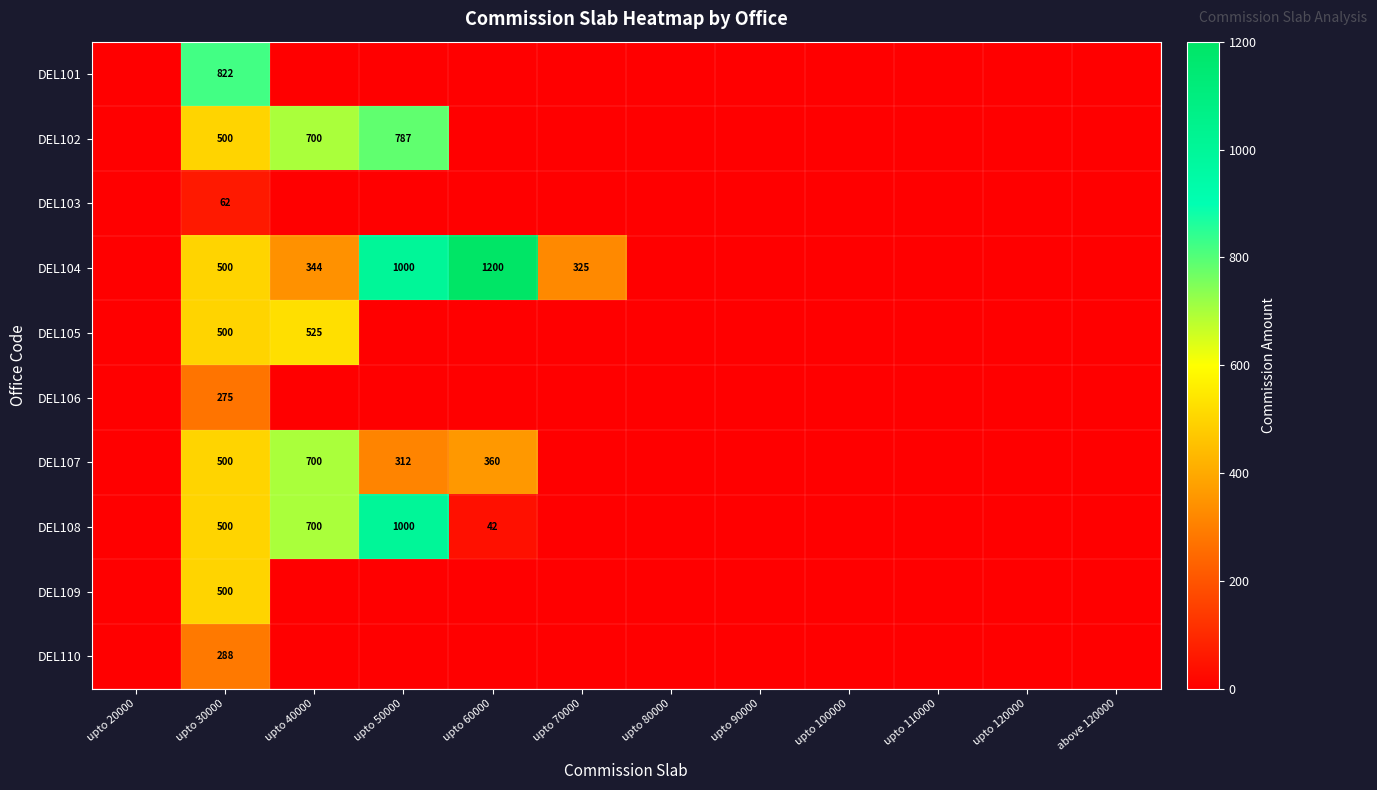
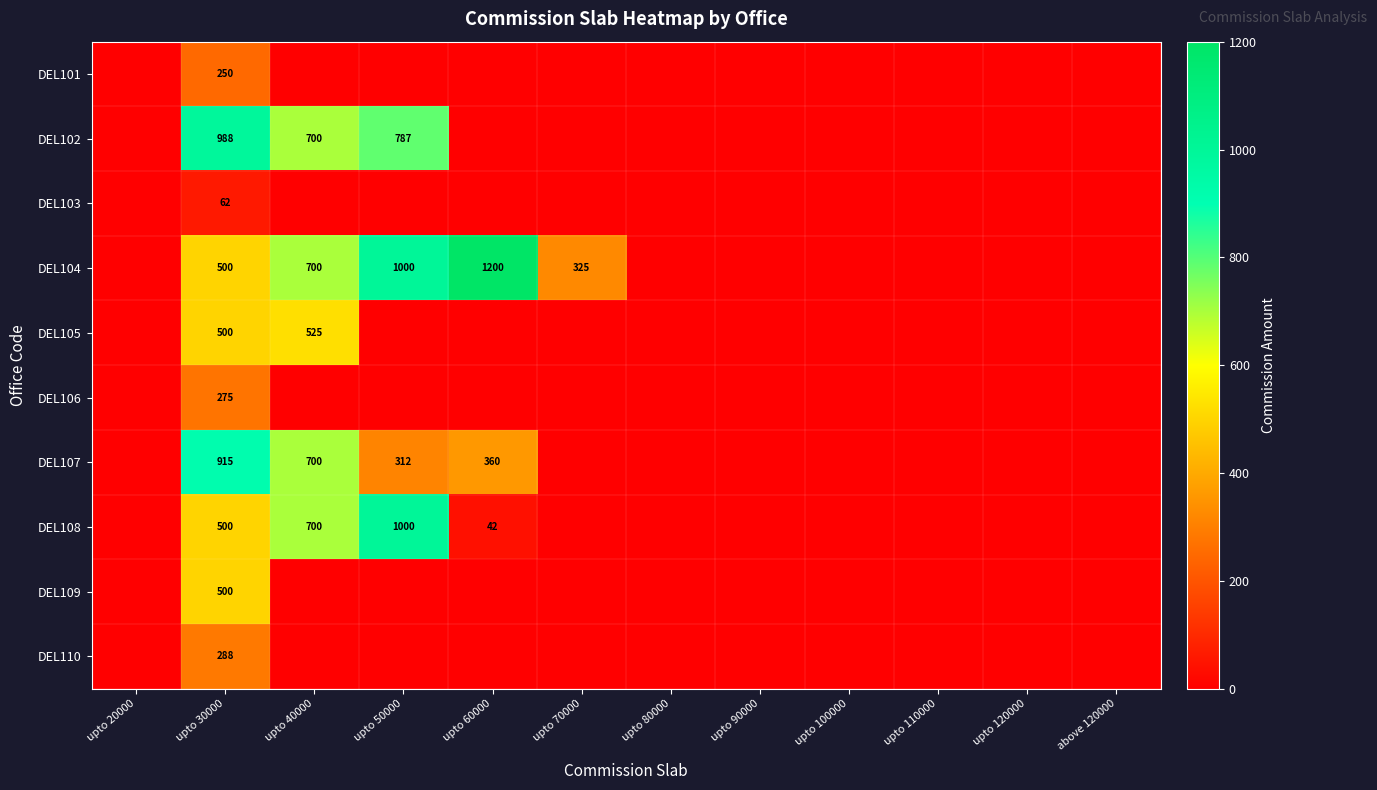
  {
    "DEL101": {
-     "upto 30000": 822
+     "upto 30000": 250
    },
    "DEL102": {
-     "upto 30000": 500,
+     "upto 30000": 988,
      "upto 40000": 700,
      "upto 50000": 787
    },
    "DEL103": {
      "upto 30000": 62
    },
    "DEL104": {
      "upto 30000": 500,
-     "upto 40000": 344,
+     "upto 40000": 700,
      "upto 50000": 1000,
      "upto 60000": 1200,
      "upto 70000": 325
    },
    "DEL105": {
      "upto 30000": 500,
      "upto 40000": 525
    },
    "DEL106": {
      "upto 30000": 275
    },
    "DEL107": {
-     "upto 30000": 500,
+     "upto 30000": 915,
      "upto 40000": 700,
      "upto 50000": 312,
      "upto 60000": 360
    },
    "DEL108": {
      "upto 30000": 500,
      "upto 40000": 700,
      "upto 50000": 1000,
      "upto 60000": 42
    },
    "DEL109": {
      "upto 30000": 500
    },
    "DEL110": {
      "upto 30000": 288
    }
  }
